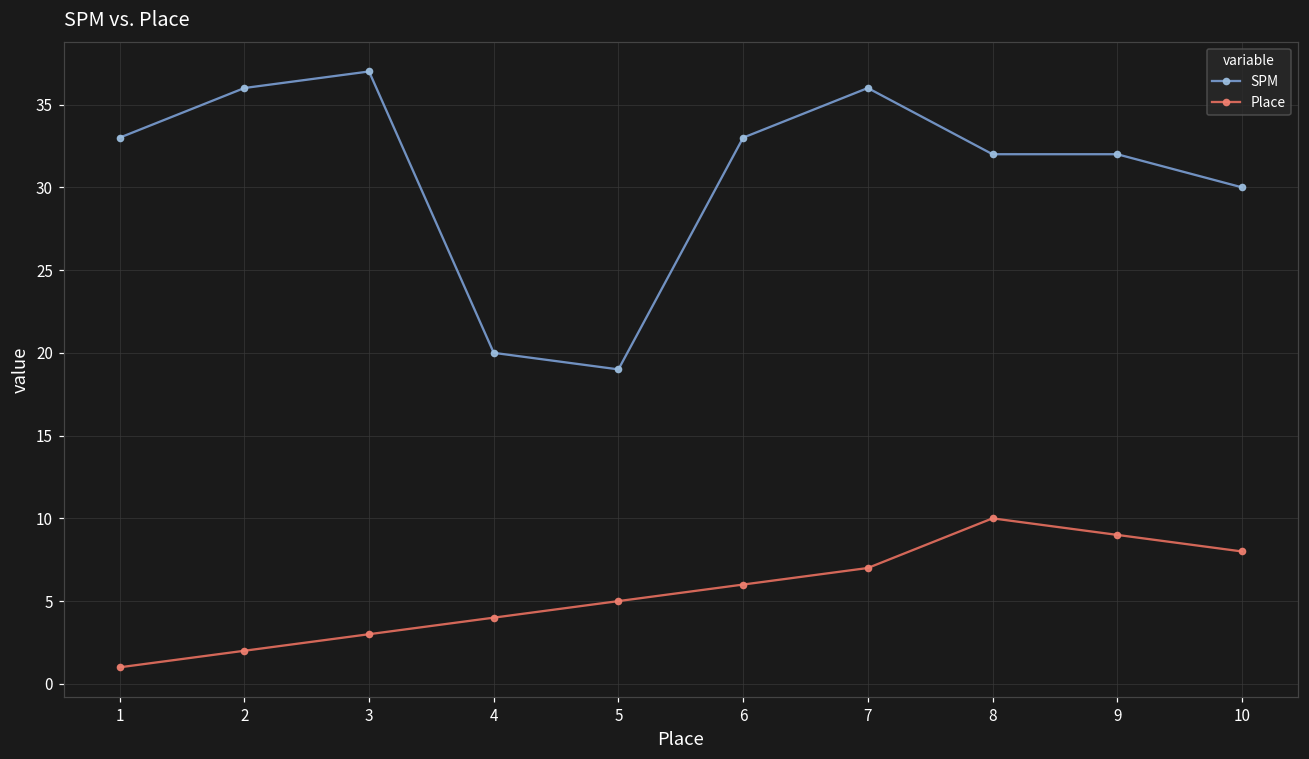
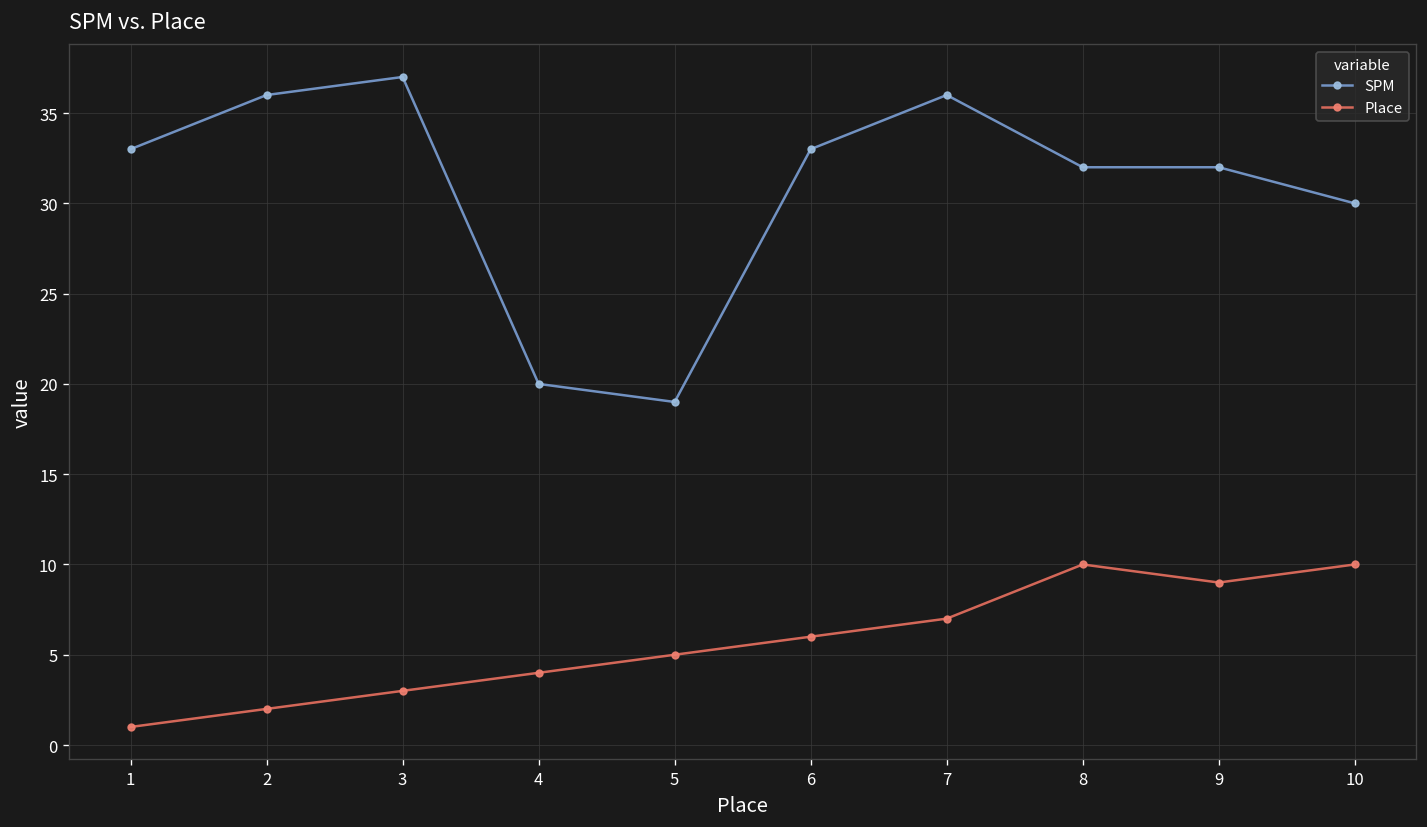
  {
    "SPM": {
      "1": 33,
      "2": 36,
      "3": 37,
      "4": 20,
      "5": 19,
      "6": 33,
      "7": 36,
      "8": 32,
      "9": 32,
      "10": 30
    },
    "Place": {
      "1": 1,
      "2": 2,
      "3": 3,
      "4": 4,
      "5": 5,
      "6": 6,
      "7": 7,
      "8": 10,
      "9": 9,
-     "10": 8
+     "10": 10
    }
  }
